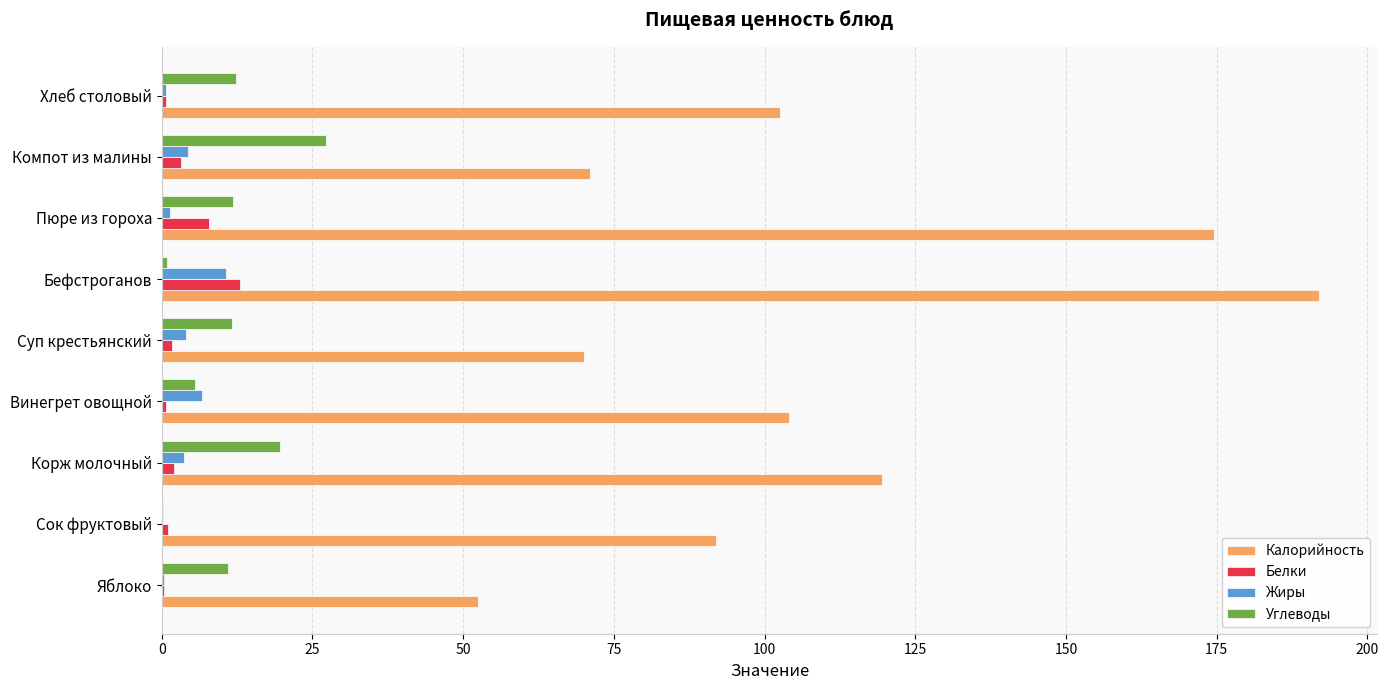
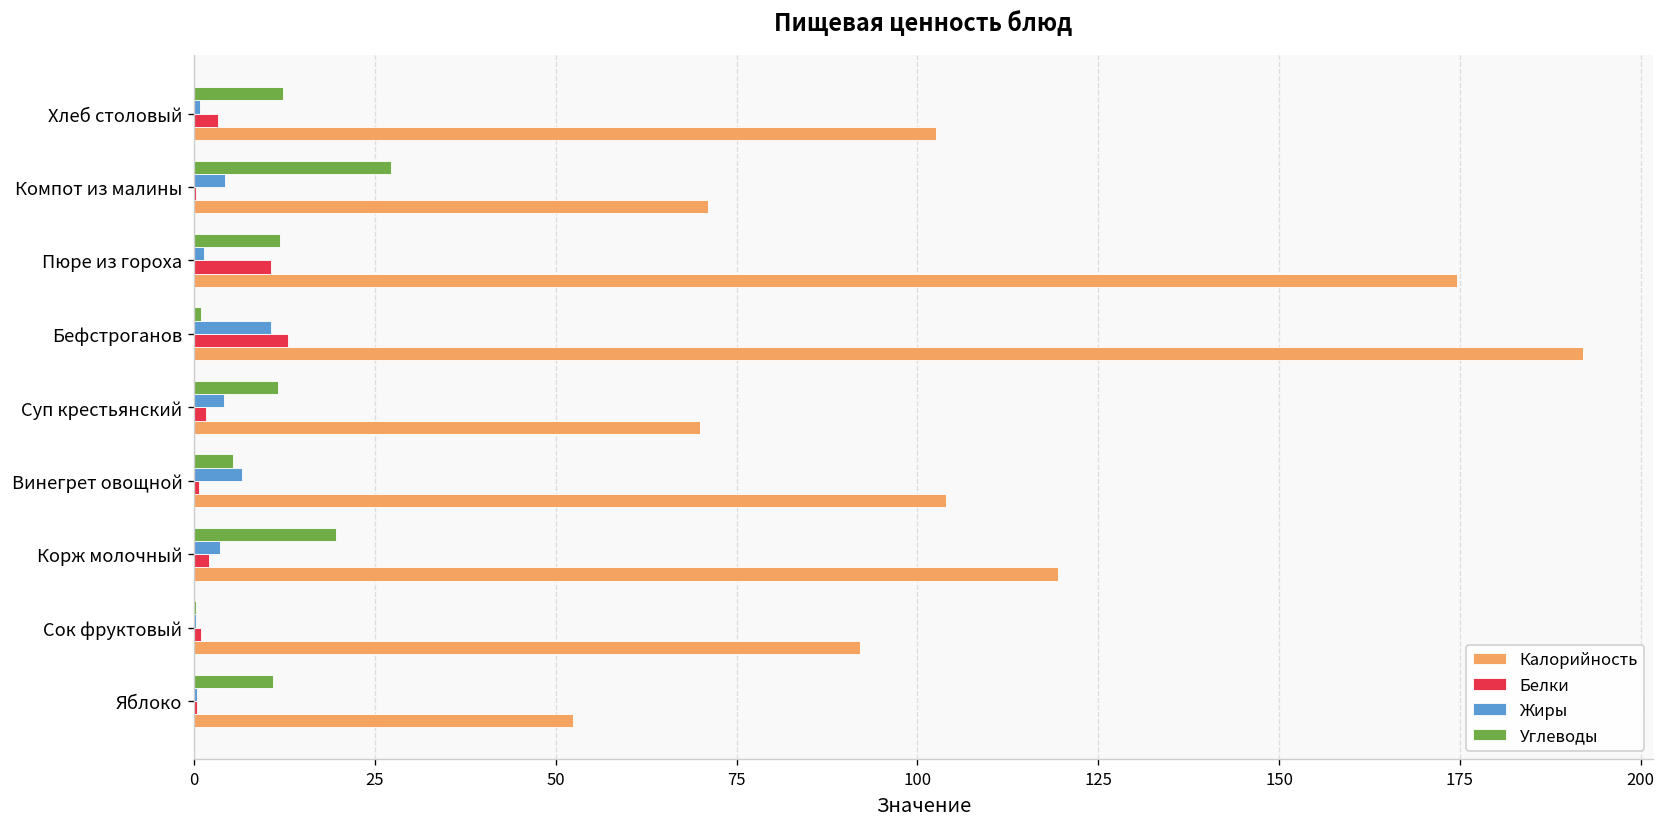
  {
    "Калорийность": {
      "Хлеб столовый": 103,
      "Компот из малины": 71,
      "Пюре из гороха": 175,
      "Бефстроганов": 192,
      "Суп крестьянский": 70,
      "Винегрет овощной": 104,
      "Корж молочный": 120,
      "Сок фруктовый": 92,
      "Яблоко": 52
    },
    "Белки": {
-     "Хлеб столовый": 1,
-     "Компот из малины": 3,
-     "Пюре из гороха": 8,
+     "Хлеб столовый": 3,
+     "Компот из малины": 0,
+     "Пюре из гороха": 11,
      "Бефстроганов": 13,
      "Суп крестьянский": 2,
      "Винегрет овощной": 1,
      "Корж молочный": 2,
      "Сок фруктовый": 1,
      "Яблоко": 0
    },
    "Жиры": {
      "Хлеб столовый": 1,
      "Компот из малины": 4,
      "Пюре из гороха": 1,
      "Бефстроганов": 11,
      "Суп крестьянский": 4,
      "Винегрет овощной": 7,
      "Корж молочный": 4,
      "Яблоко": 0
    },
    "Углеводы": {
      "Хлеб столовый": 12,
      "Компот из малины": 27,
      "Пюре из гороха": 12,
      "Бефстроганов": 1,
      "Суп крестьянский": 12,
      "Винегрет овощной": 5,
      "Корж молочный": 20,
      "Яблоко": 11
    }
  }
